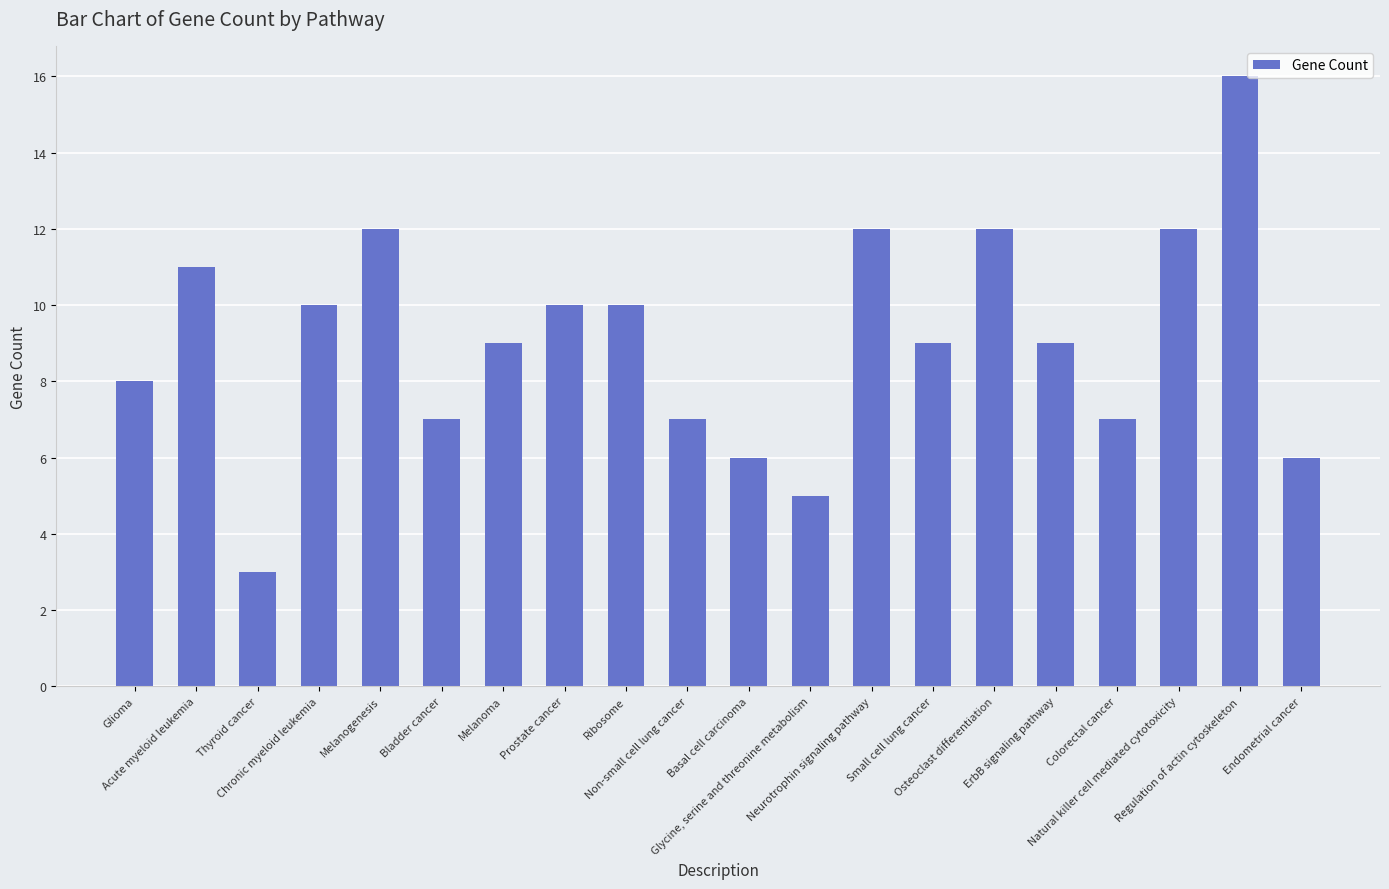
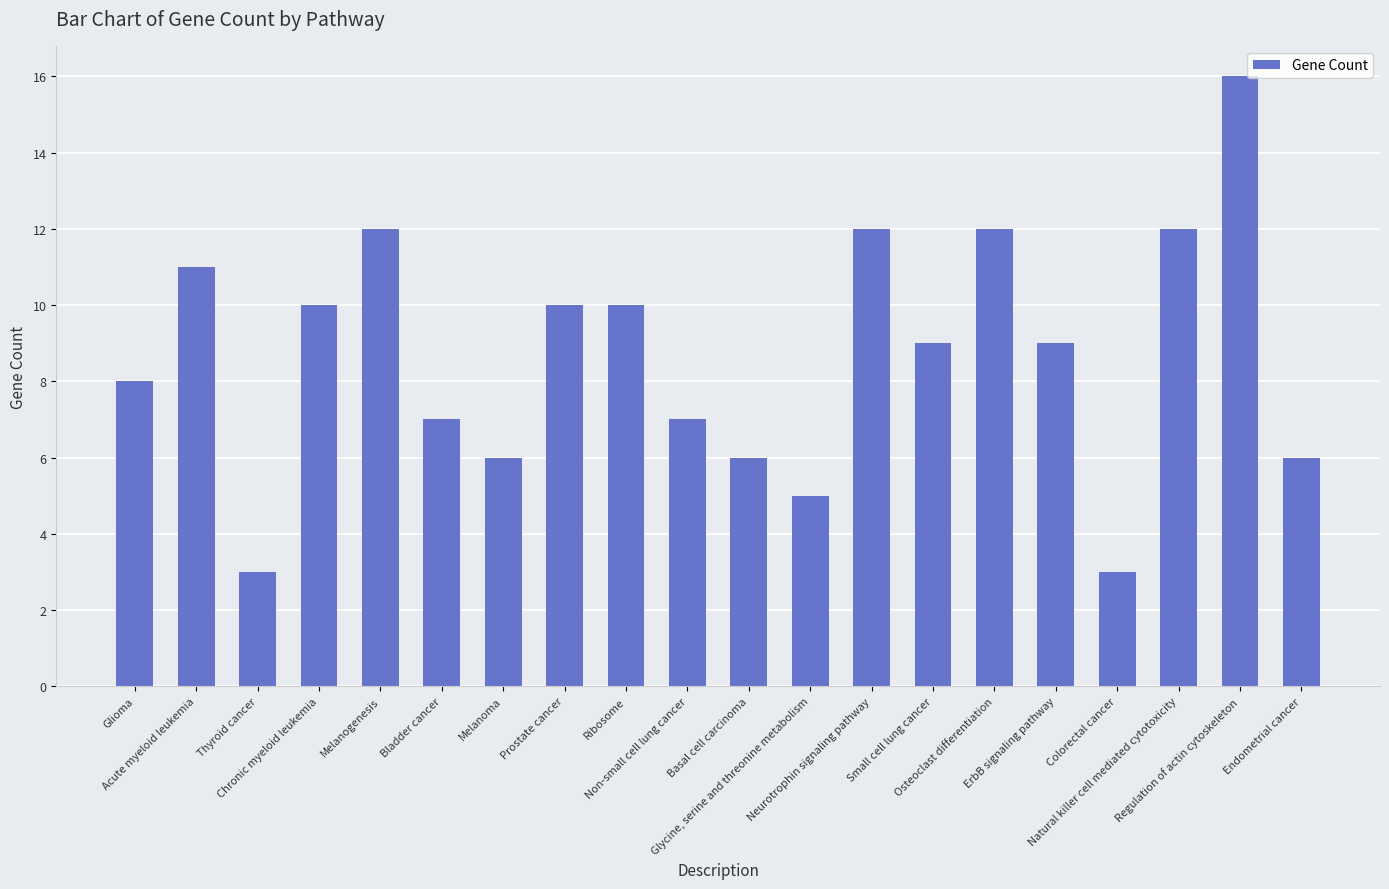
  {
    "Glioma": 8,
    "Acute myeloid leukemia": 11,
    "Thyroid cancer": 3,
    "Chronic myeloid leukemia": 10,
    "Melanogenesis": 12,
    "Bladder cancer": 7,
-   "Melanoma": 9,
+   "Melanoma": 6,
    "Prostate cancer": 10,
    "Ribosome": 10,
    "Non-small cell lung cancer": 7,
    "Basal cell carcinoma": 6,
    "Glycine, serine and threonine metabolism": 5,
    "Neurotrophin signaling pathway": 12,
    "Small cell lung cancer": 9,
    "Osteoclast differentiation": 12,
    "ErbB signaling pathway": 9,
-   "Colorectal cancer": 7,
+   "Colorectal cancer": 3,
    "Natural killer cell mediated cytotoxicity": 12,
    "Regulation of actin cytoskeleton": 16,
    "Endometrial cancer": 6
  }
